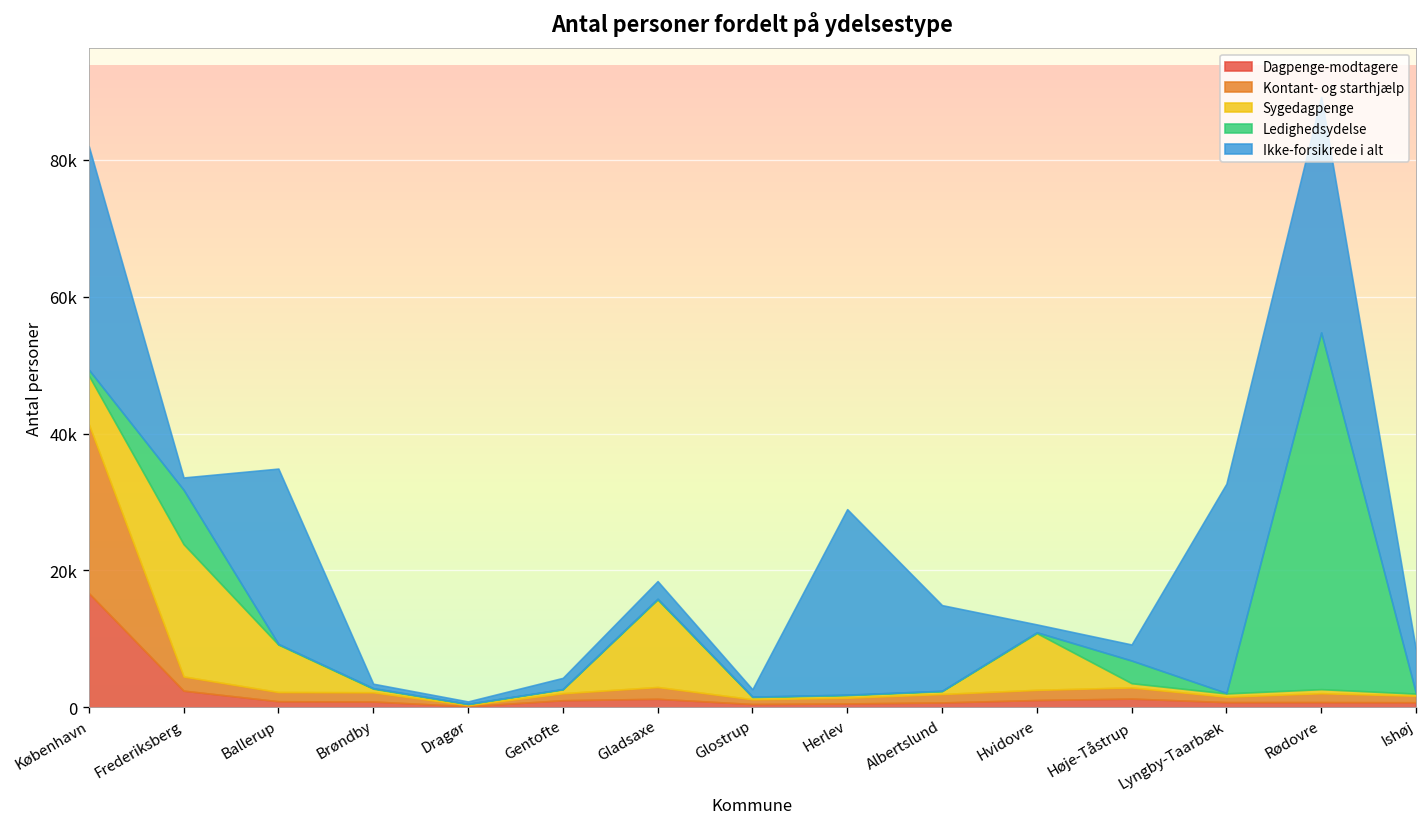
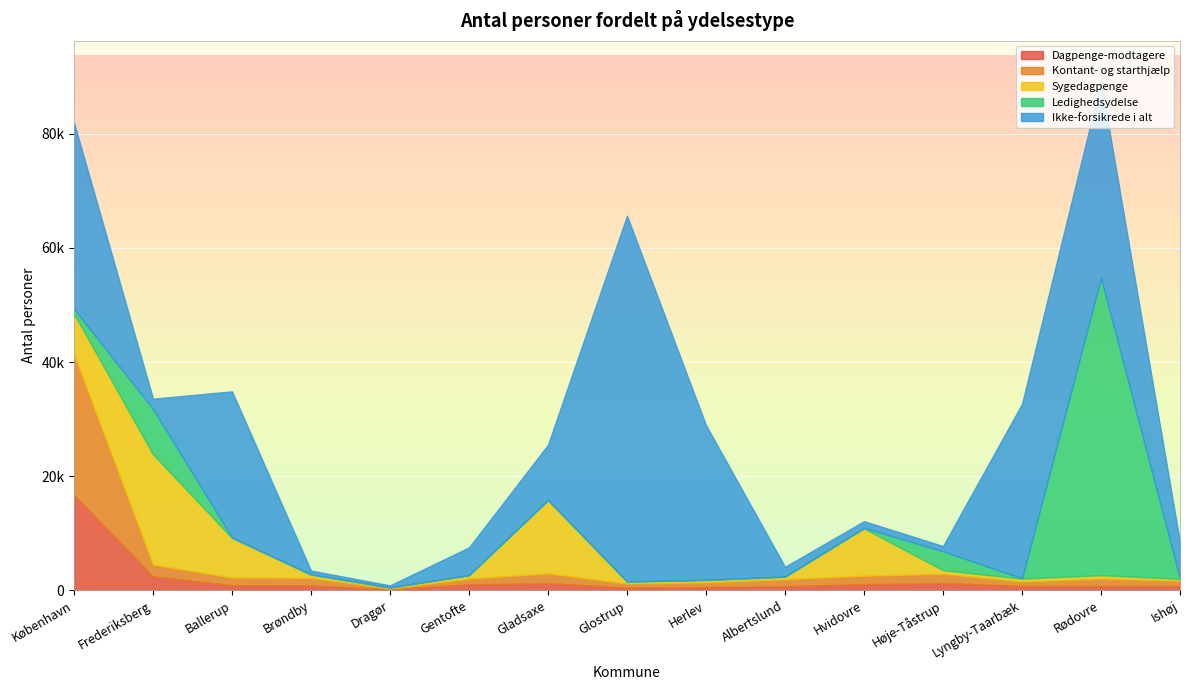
  {
    "Sygedagpenge": {
      "København": 7000,
      "Frederiksberg": 19000,
      "Høje-Tåstrup": 1000,
      "Rødovre": 1000
    },
    "Ledighedsydelse": {
      "København": 1000,
      "Frederiksberg": 8000,
      "Høje-Tåstrup": 3000,
      "Rødovre": 52000
    },
    "Ikke-forsikrede i alt": {
      "København": 33000,
      "Frederiksberg": 2000,
      "Ballerup": 26000,
      "Brøndby": 1000,
-     "Gentofte": 2000,
-     "Gladsaxe": 3000,
-     "Glostrup": 1000,
+     "Gentofte": 5000,
+     "Gladsaxe": 10000,
+     "Glostrup": 64000,
      "Herlev": 27000,
-     "Albertslund": 13000,
+     "Albertslund": 2000,
      "Hvidovre": 1000,
-     "Høje-Tåstrup": 2000,
+     "Høje-Tåstrup": 1000,
      "Lyngby-Taarbæk": 31000,
      "Ishøj": 6000
    }
  }
